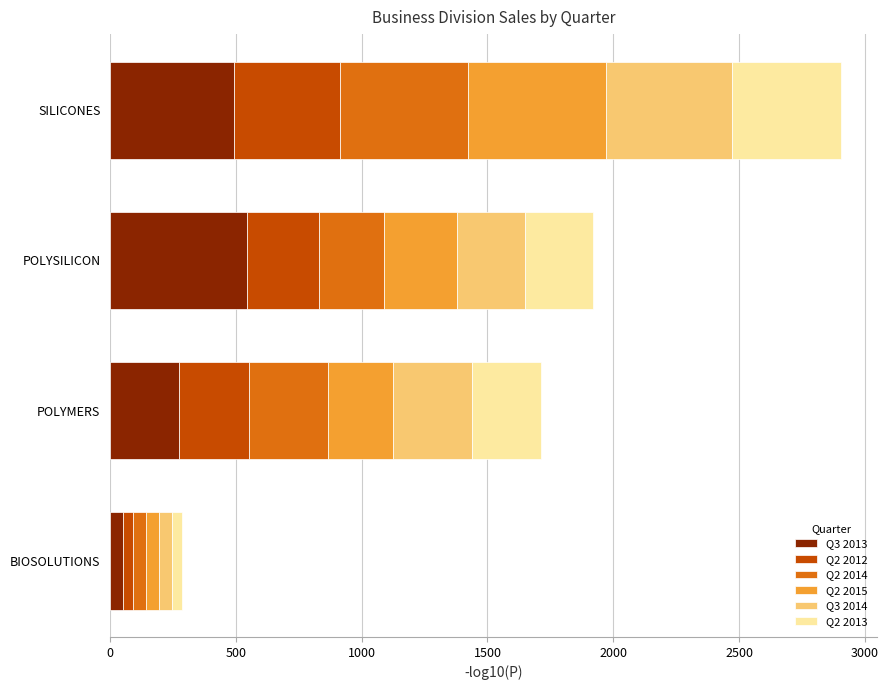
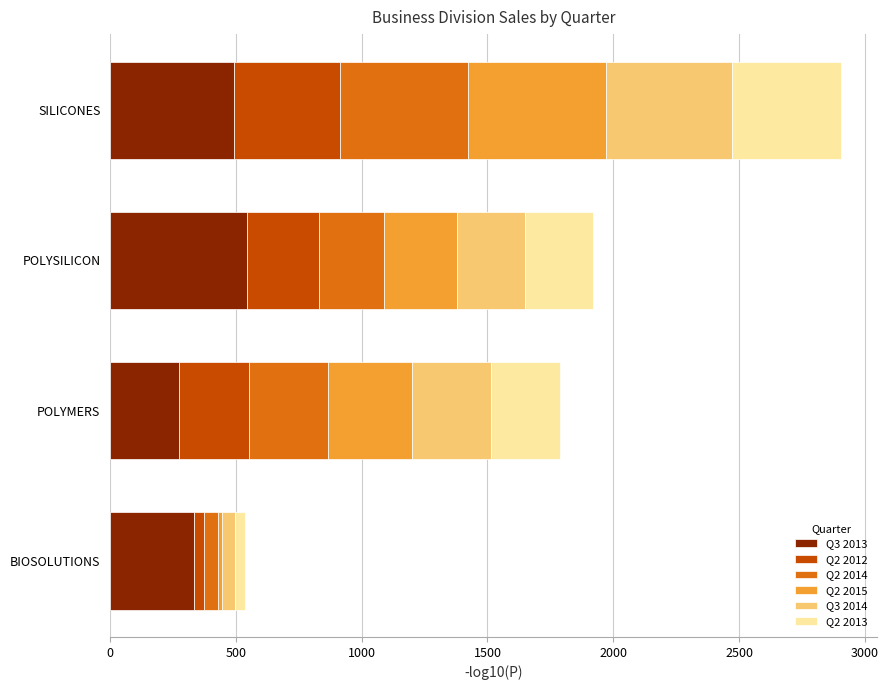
  {
    "Q3 2013": {
      "SILICONES": 490,
      "POLYSILICON": 540,
      "POLYMERS": 270,
-     "BIOSOLUTIONS": 50
+     "BIOSOLUTIONS": 330
    },
    "Q2 2015": {
      "SILICONES": 550,
      "POLYSILICON": 290,
-     "POLYMERS": 260,
-     "BIOSOLUTIONS": 50
+     "POLYMERS": 340,
+     "BIOSOLUTIONS": 20
    }
  }
